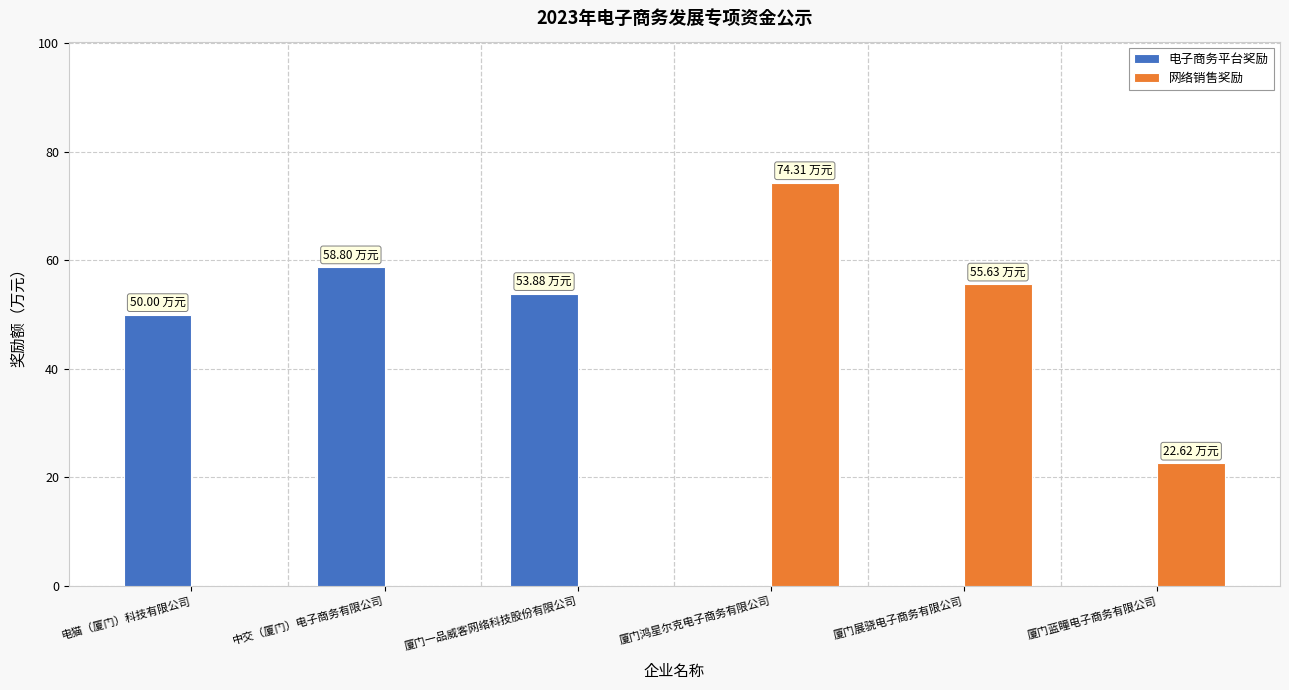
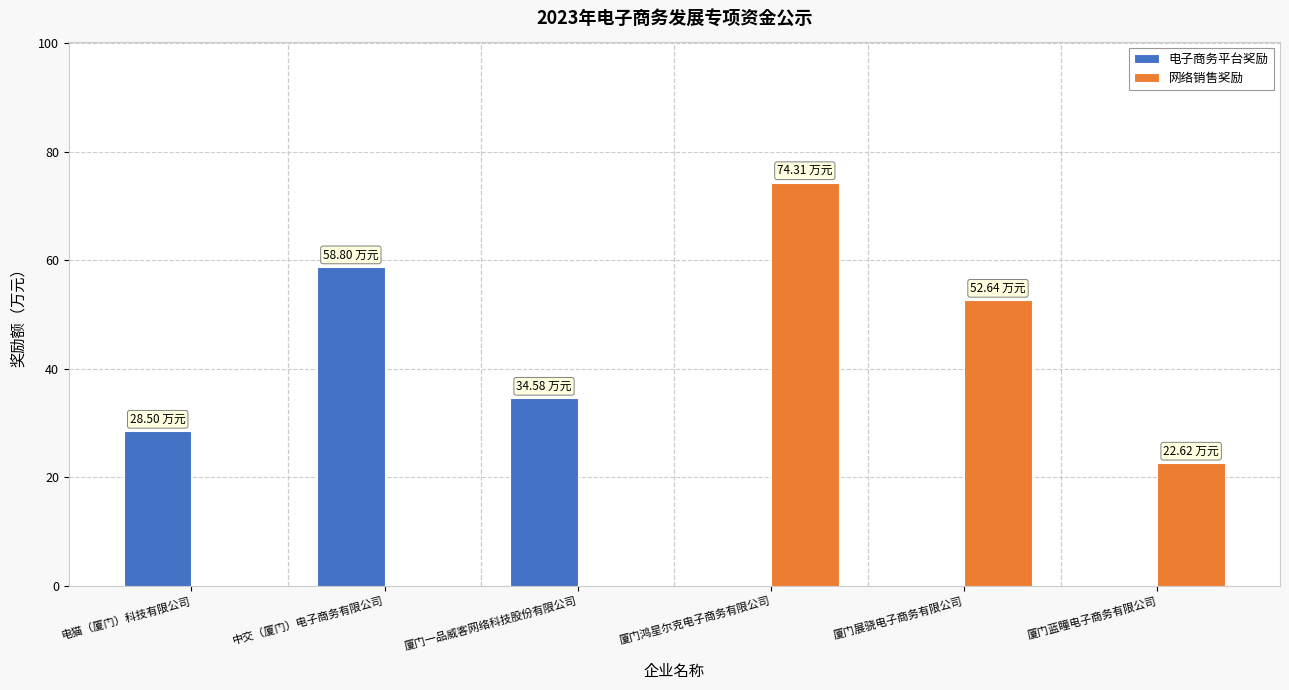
  {
    "电子商务平台奖励": {
-     "电猫（厦门）科技有限公司": 50.00,
-     "厦门一品威客网络科技股份有限公司": 53.88
+     "电猫（厦门）科技有限公司": 28.50,
+     "厦门一品威客网络科技股份有限公司": 34.58
    },
    "网络销售奖励": {
-     "厦门展骁电子商务有限公司": 55.63
+     "厦门展骁电子商务有限公司": 52.64
    }
  }
